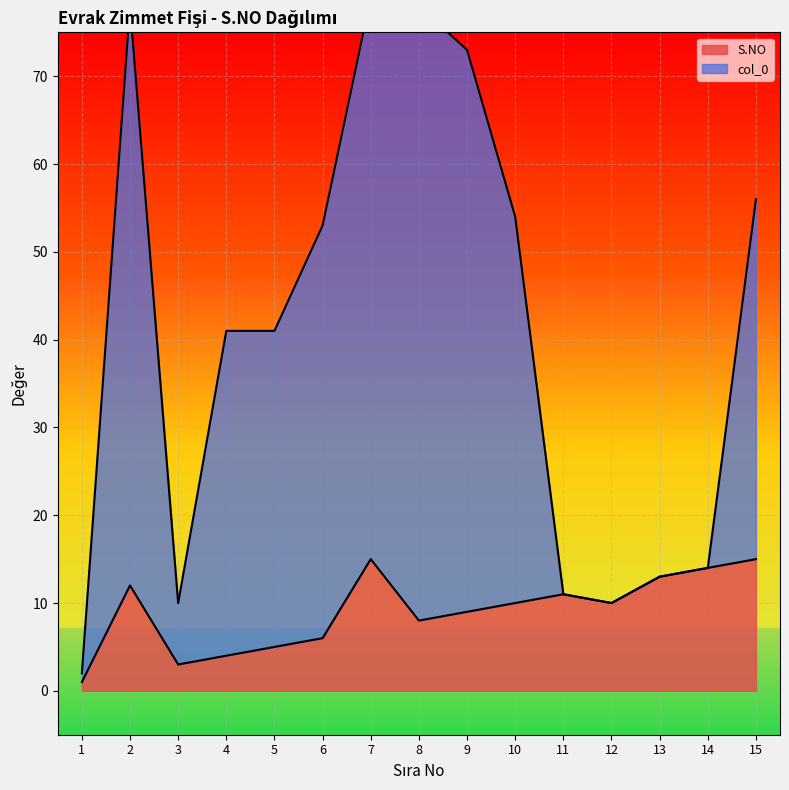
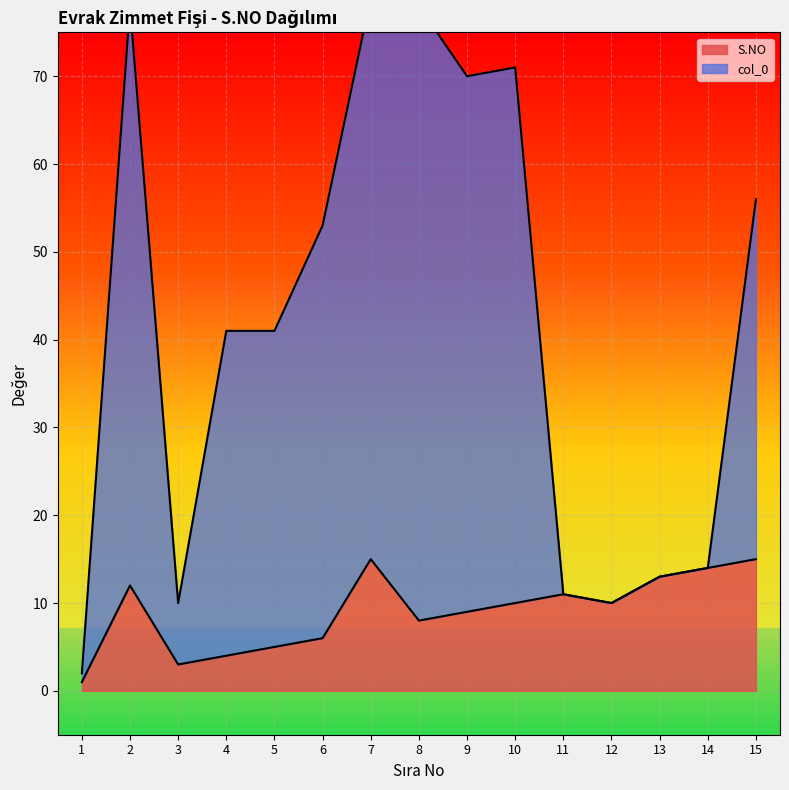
  {
    "S.NO": {
      "1": 1,
      "2": 12,
      "3": 3,
      "4": 4,
      "5": 5,
      "6": 6,
      "7": 15,
      "8": 8,
      "9": 9,
      "10": 10,
      "15": 15
    },
    "col_0": {
      "1": 1,
      "3": 7,
      "4": 37,
      "5": 36,
      "6": 47,
-     "9": 64,
-     "10": 44,
+     "9": 61,
+     "10": 61,
      "15": 41
    }
  }
